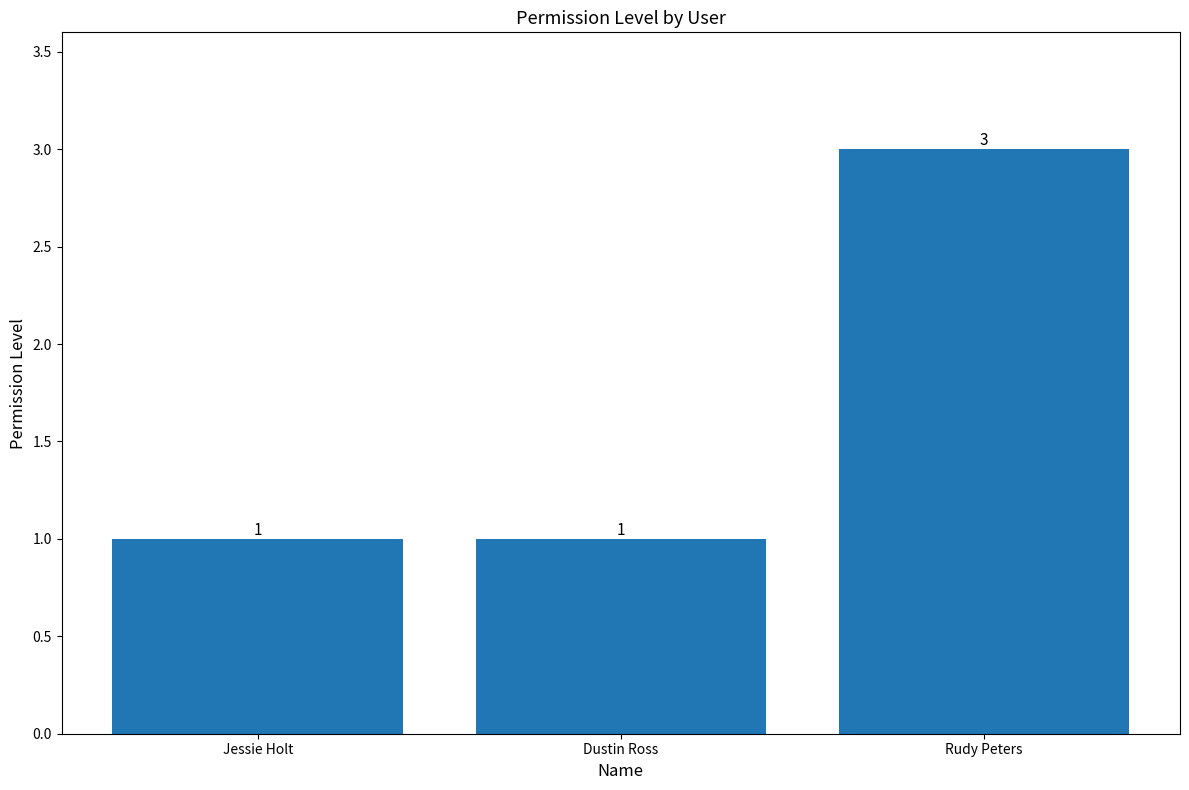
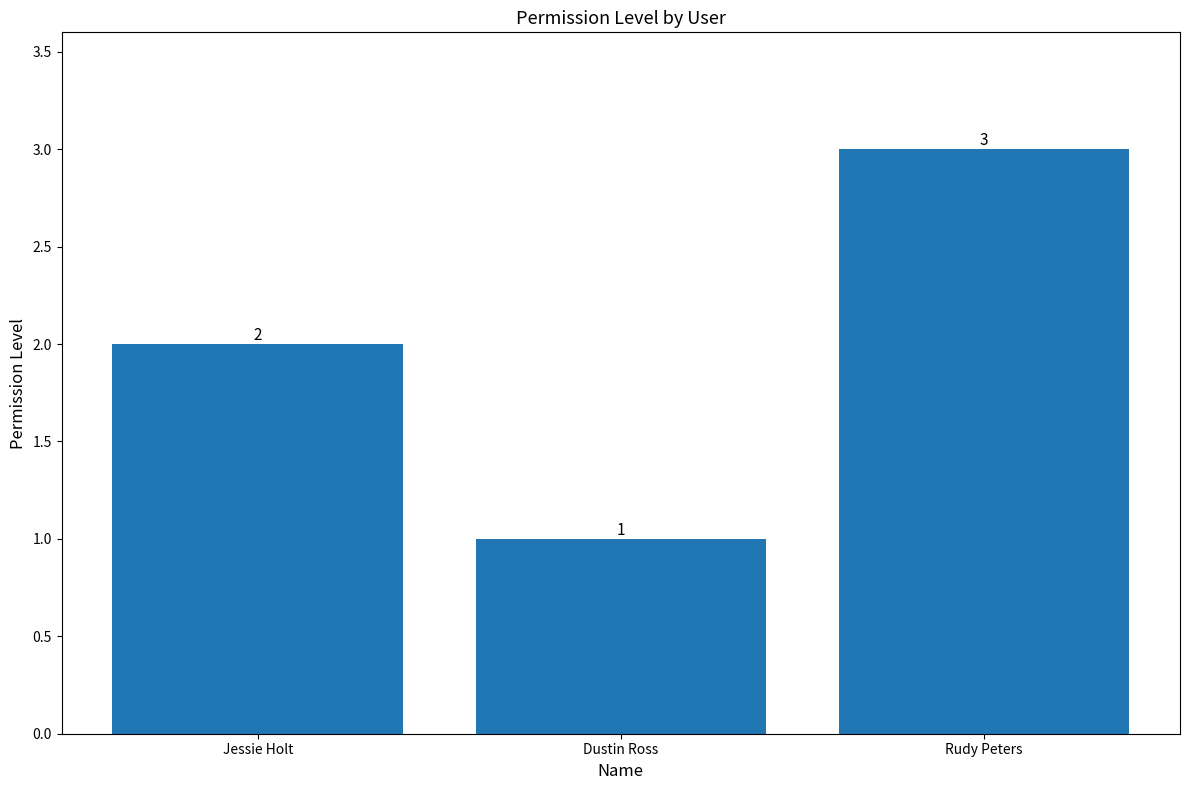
  {
-   "Jessie Holt": 1,
+   "Jessie Holt": 2,
    "Dustin Ross": 1,
    "Rudy Peters": 3
  }
